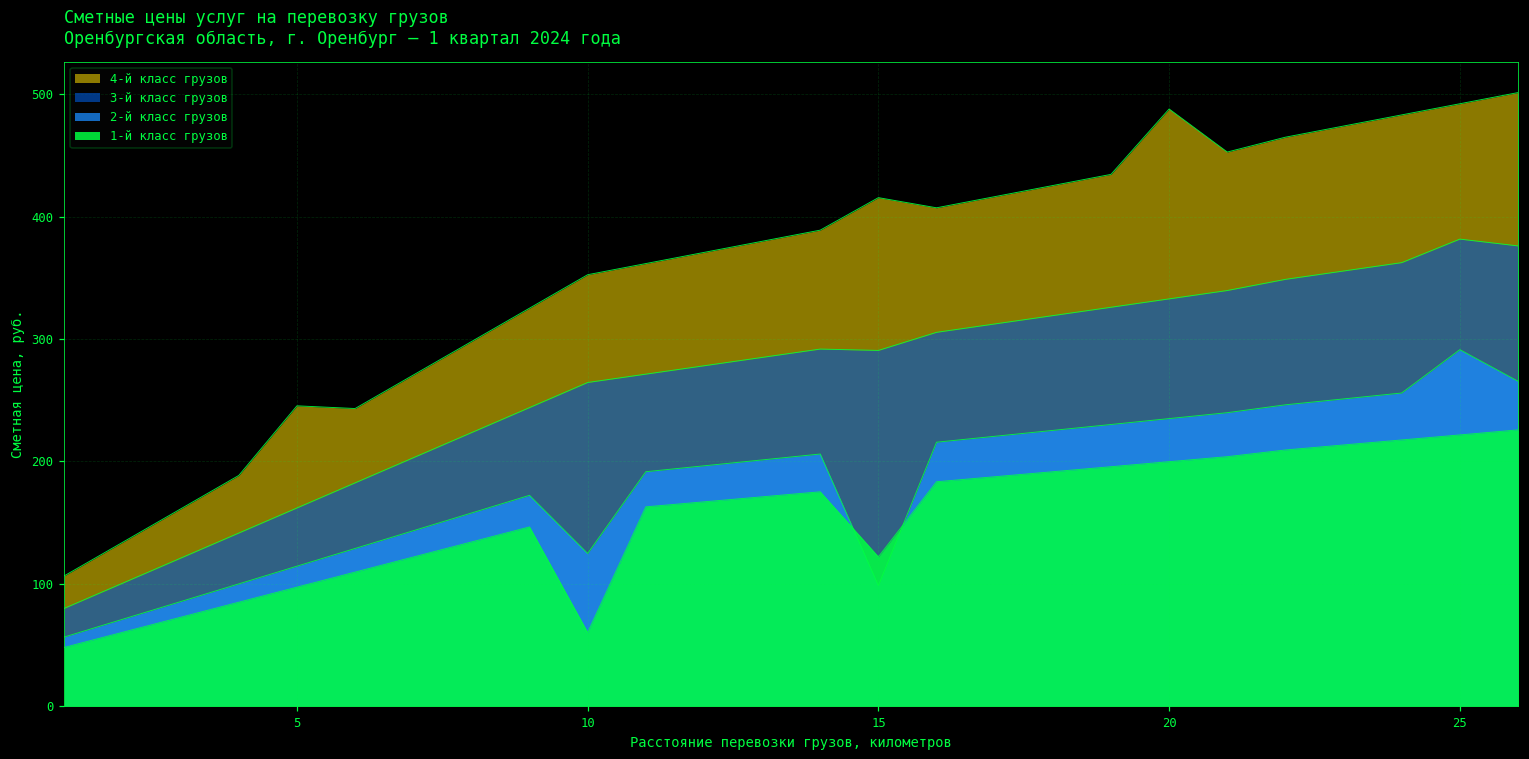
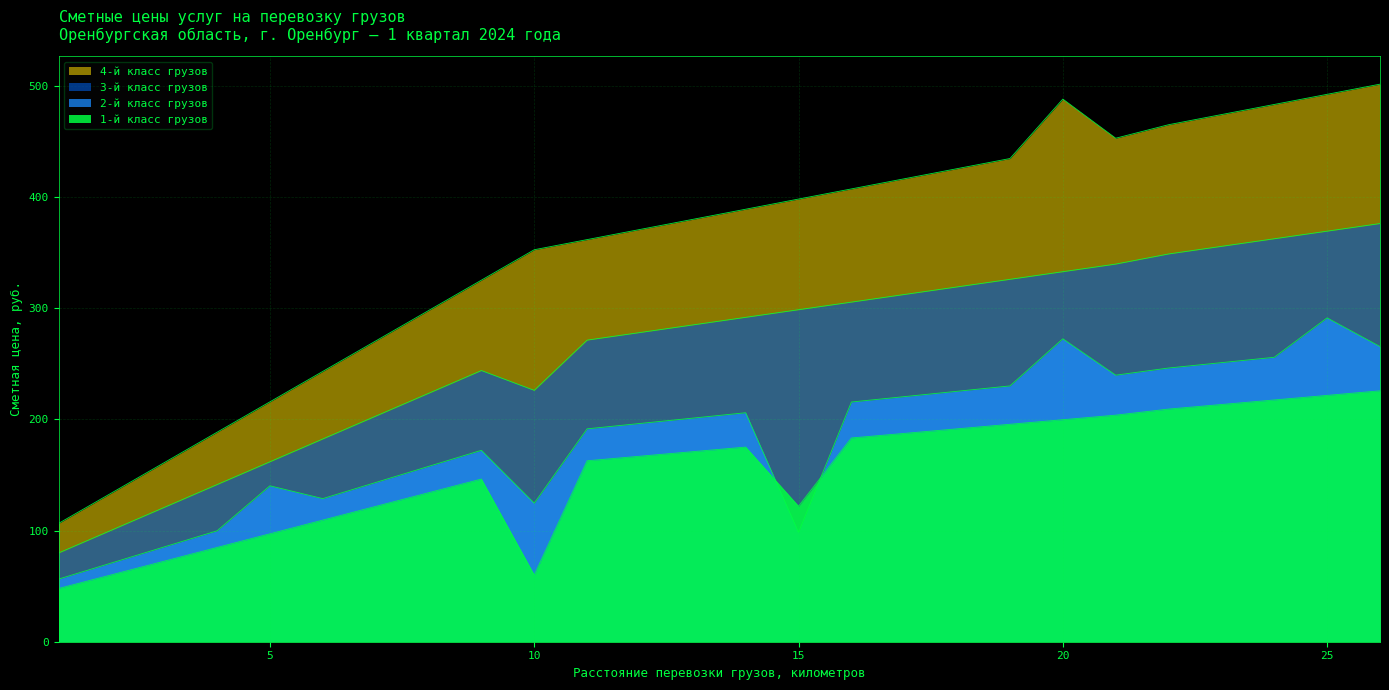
  {
    "4-й класс грузов": {
-     "5": 245,
+     "5": 216,
      "10": 352,
-     "15": 415,
+     "15": 398,
      "20": 488,
      "25": 492
    },
    "3-й класс грузов": {
      "5": 162,
-     "10": 264,
-     "15": 291,
+     "10": 226,
+     "15": 299,
      "20": 333,
-     "25": 382
+     "25": 369
    },
    "2-й класс грузов": {
-     "5": 114,
+     "5": 140,
      "10": 125,
      "15": 98,
-     "20": 235,
+     "20": 272,
      "25": 291
    },
    "1-й класс грузов": {
      "5": 97,
      "10": 60,
      "15": 122,
      "20": 200,
      "25": 222
    }
  }
